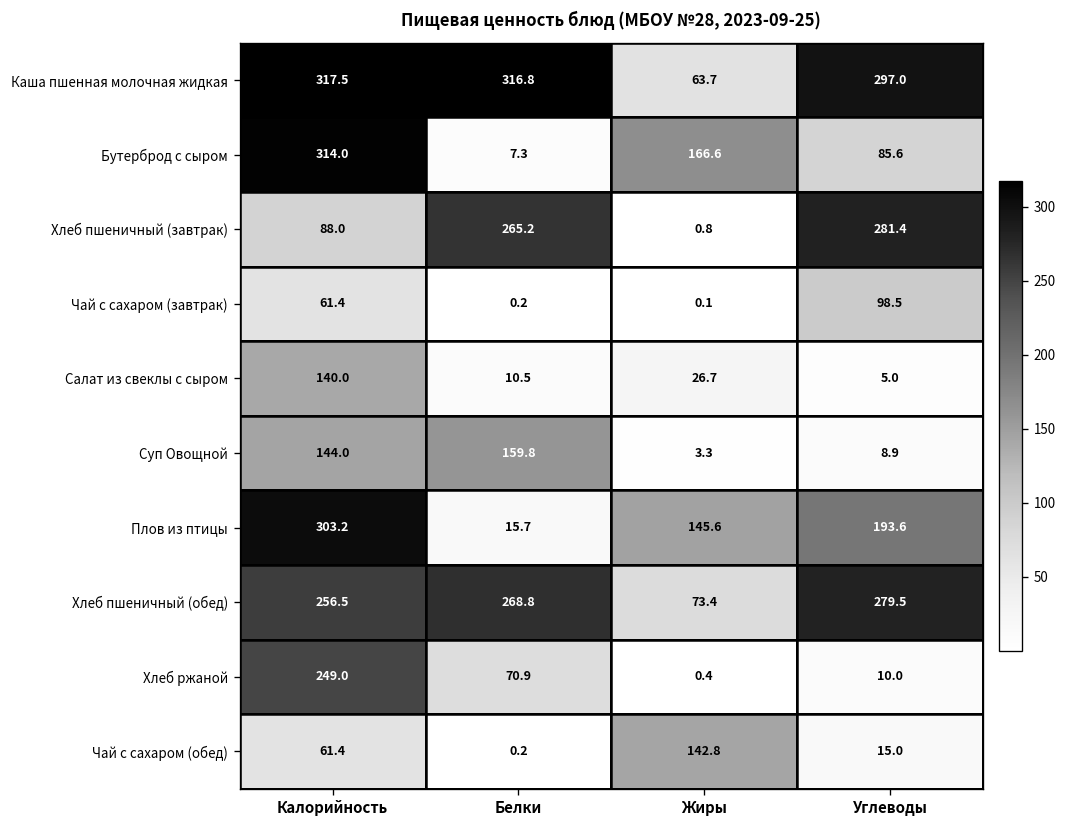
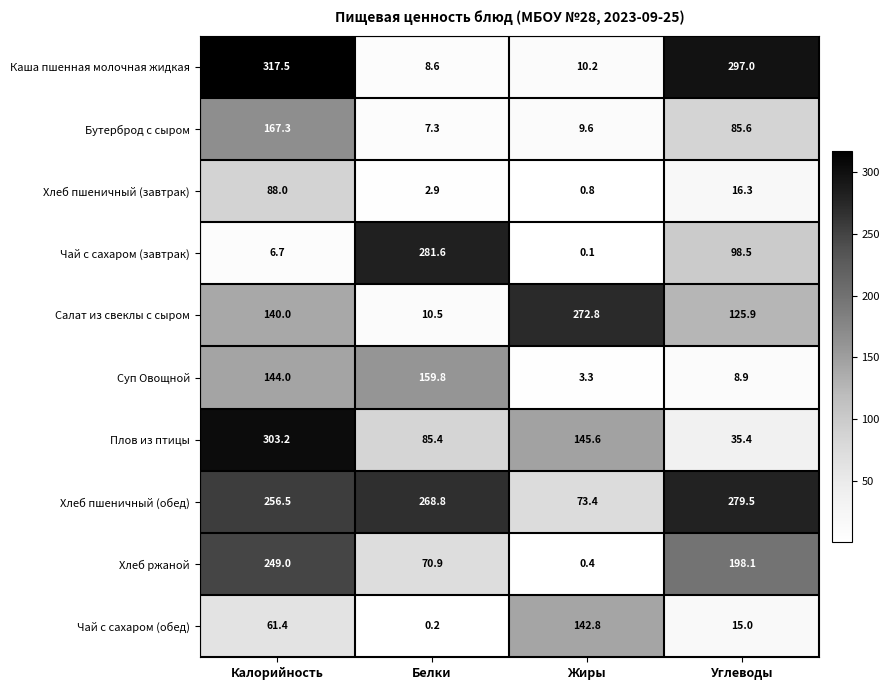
  {
    "Каша пшенная молочная жидкая": {
      "Калорийность": 317.5,
-     "Белки": 316.8,
-     "Жиры": 63.7,
+     "Белки": 8.6,
+     "Жиры": 10.2,
      "Углеводы": 297.0
    },
    "Бутерброд с сыром": {
-     "Калорийность": 314.0,
+     "Калорийность": 167.3,
      "Белки": 7.3,
-     "Жиры": 166.6,
+     "Жиры": 9.6,
      "Углеводы": 85.6
    },
    "Хлеб пшеничный (завтрак)": {
      "Калорийность": 88.0,
-     "Белки": 265.2,
+     "Белки": 2.9,
      "Жиры": 0.8,
-     "Углеводы": 281.4
+     "Углеводы": 16.3
    },
    "Чай с сахаром (завтрак)": {
-     "Калорийность": 61.4,
-     "Белки": 0.2,
+     "Калорийность": 6.7,
+     "Белки": 281.6,
      "Жиры": 0.1,
      "Углеводы": 98.5
    },
    "Салат из свеклы с сыром": {
      "Калорийность": 140.0,
      "Белки": 10.5,
-     "Жиры": 26.7,
-     "Углеводы": 5.0
+     "Жиры": 272.8,
+     "Углеводы": 125.9
    },
    "Суп Овощной": {
      "Калорийность": 144.0,
      "Белки": 159.8,
      "Жиры": 3.3,
      "Углеводы": 8.9
    },
    "Плов из птицы": {
      "Калорийность": 303.2,
-     "Белки": 15.7,
+     "Белки": 85.4,
      "Жиры": 145.6,
-     "Углеводы": 193.6
+     "Углеводы": 35.4
    },
    "Хлеб пшеничный (обед)": {
      "Калорийность": 256.5,
      "Белки": 268.8,
      "Жиры": 73.4,
      "Углеводы": 279.5
    },
    "Хлеб ржаной": {
      "Калорийность": 249.0,
      "Белки": 70.9,
      "Жиры": 0.4,
-     "Углеводы": 10.0
+     "Углеводы": 198.1
    },
    "Чай с сахаром (обед)": {
      "Калорийность": 61.4,
      "Белки": 0.2,
      "Жиры": 142.8,
      "Углеводы": 15.0
    }
  }
